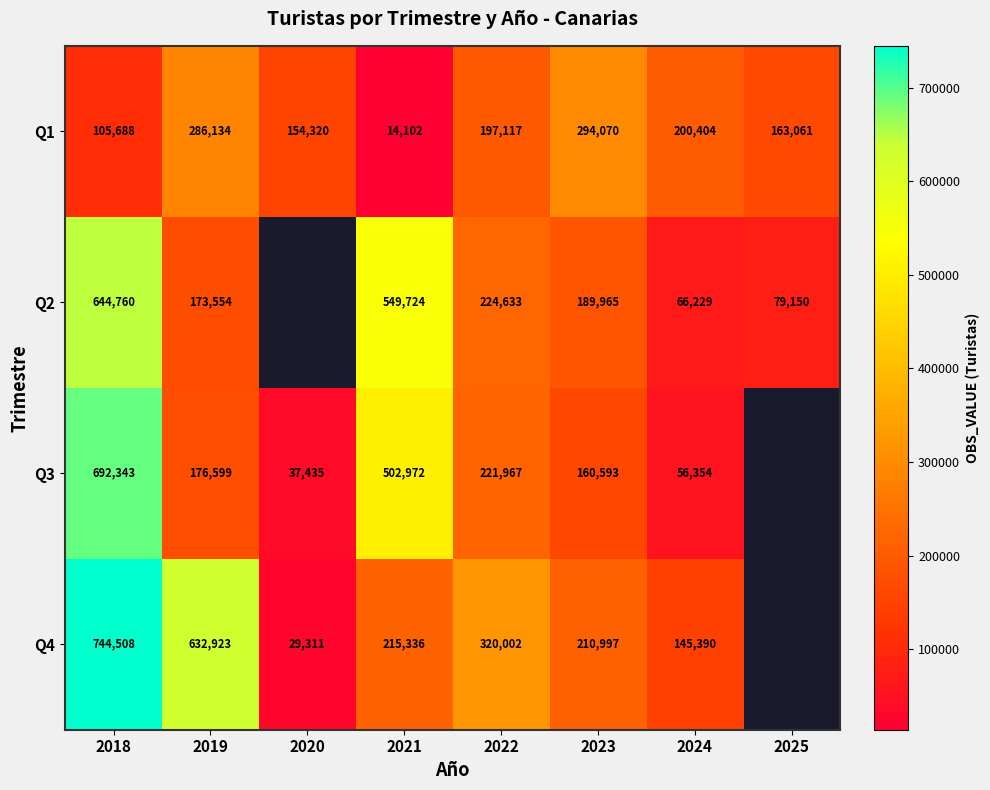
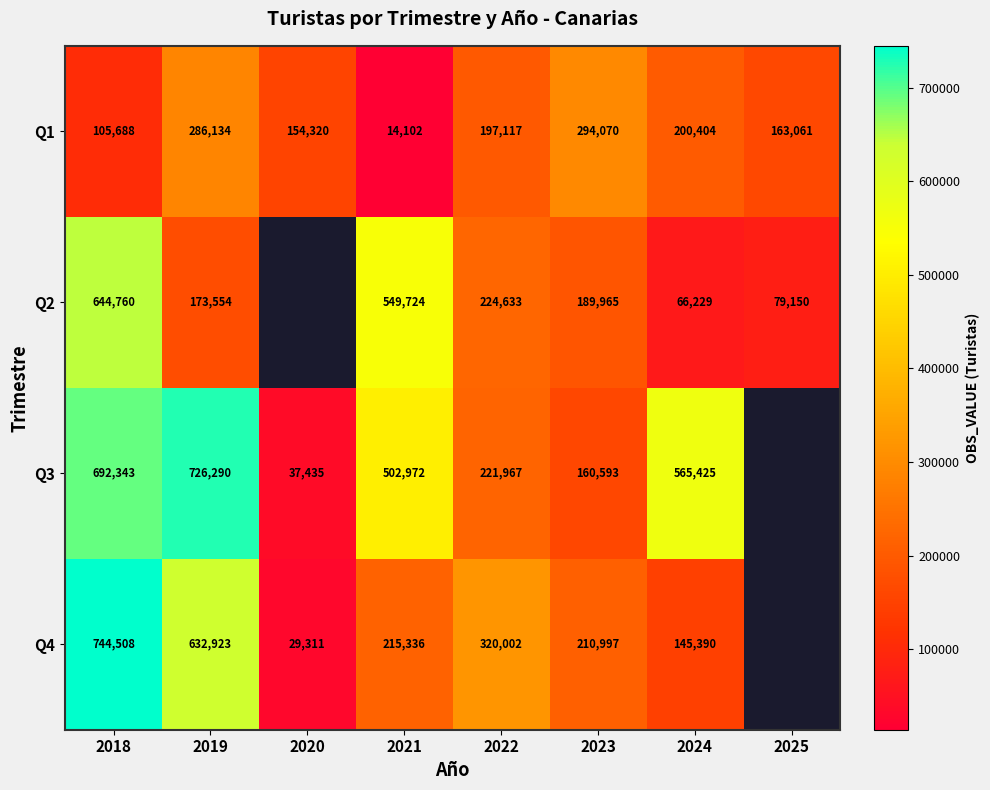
  {
    "Q1": {
      "2018": "105,688",
      "2019": "286,134",
      "2020": "154,320",
      "2021": "14,102",
      "2022": "197,117",
      "2023": "294,070",
      "2024": "200,404",
      "2025": "163,061"
    },
    "Q2": {
      "2018": "644,760",
      "2019": "173,554",
      "2021": "549,724",
      "2022": "224,633",
      "2023": "189,965",
      "2024": "66,229",
      "2025": "79,150"
    },
    "Q3": {
      "2018": "692,343",
-     "2019": "176,599",
+     "2019": "726,290",
      "2020": "37,435",
      "2021": "502,972",
      "2022": "221,967",
      "2023": "160,593",
-     "2024": "56,354"
+     "2024": "565,425"
    },
    "Q4": {
      "2018": "744,508",
      "2019": "632,923",
      "2020": "29,311",
      "2021": "215,336",
      "2022": "320,002",
      "2023": "210,997",
      "2024": "145,390"
    }
  }
